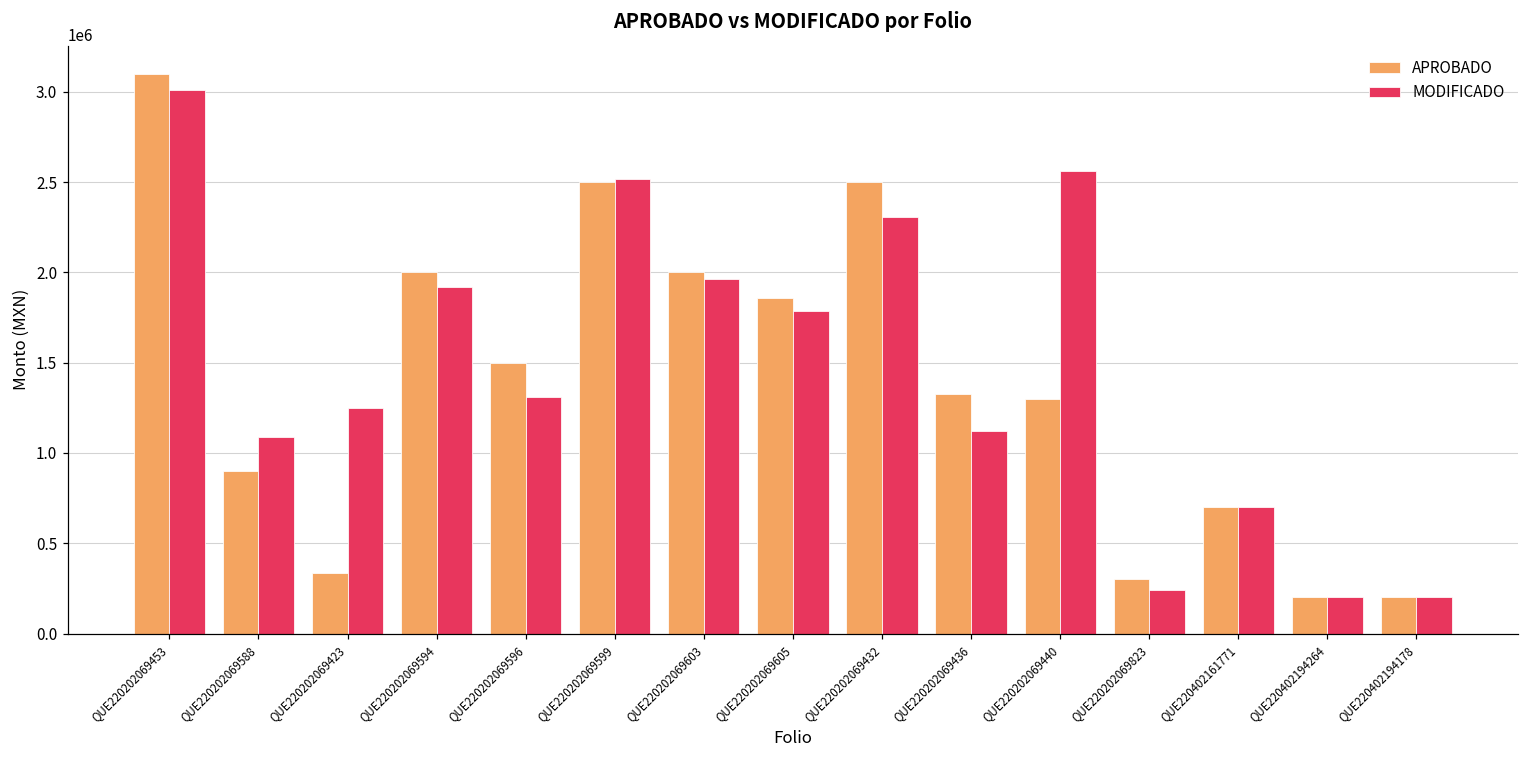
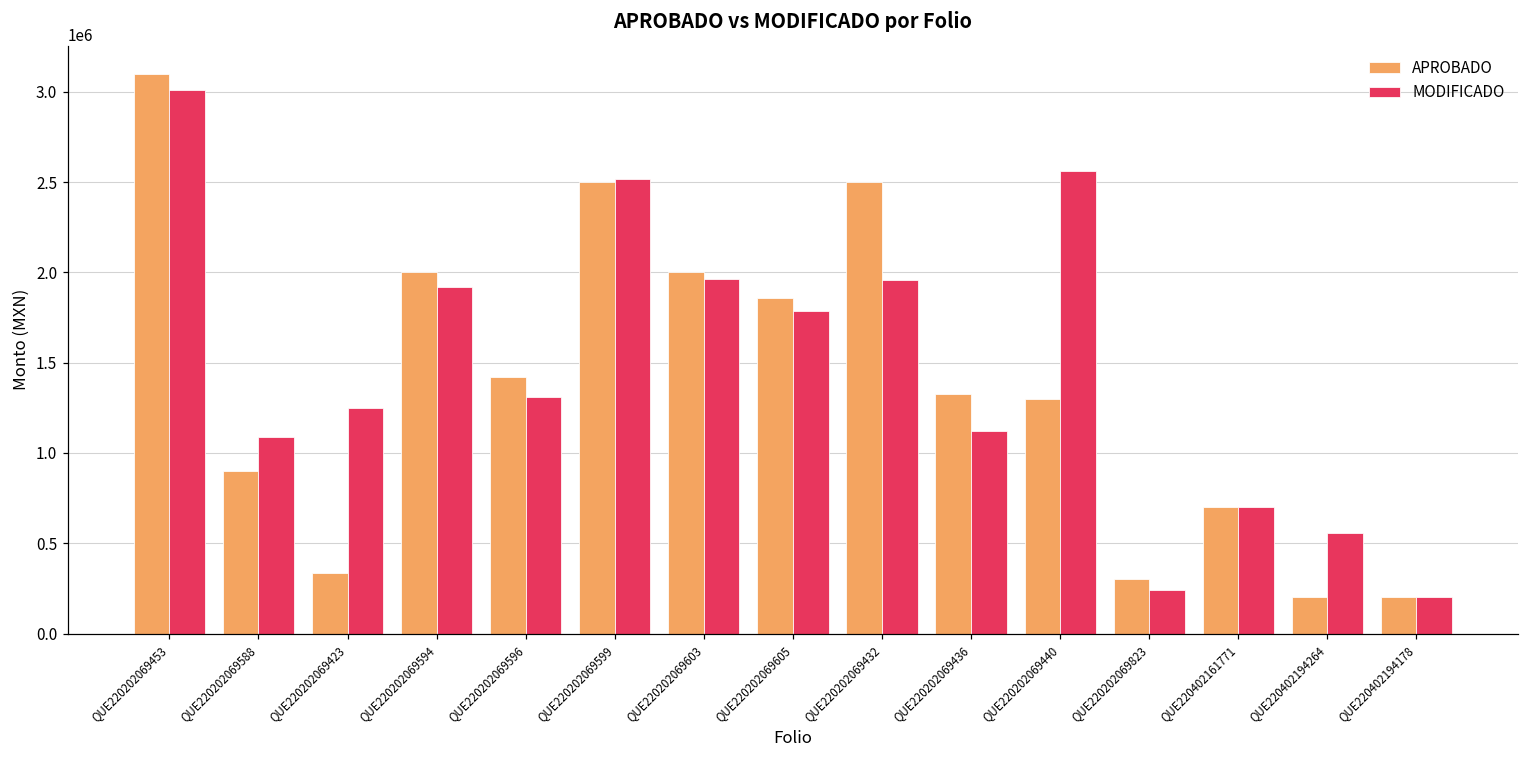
  {
    "APROBADO": {
      "QUE220202069453": 3100000,
      "QUE220202069588": 900000,
      "QUE220202069423": 340000,
      "QUE220202069594": 2000000,
-     "QUE220202069596": 1500000,
+     "QUE220202069596": 1420000,
      "QUE220202069599": 2500000,
      "QUE220202069603": 2000000,
      "QUE220202069605": 1860000,
      "QUE220202069432": 2500000,
      "QUE220202069436": 1330000,
      "QUE220202069440": 1300000,
      "QUE220202069823": 300000,
      "QUE220402161771": 700000,
      "QUE220402194264": 200000,
      "QUE220402194178": 200000
    },
    "MODIFICADO": {
      "QUE220202069453": 3010000,
      "QUE220202069588": 1090000,
      "QUE220202069423": 1250000,
      "QUE220202069594": 1920000,
      "QUE220202069596": 1310000,
      "QUE220202069599": 2520000,
      "QUE220202069603": 1960000,
      "QUE220202069605": 1790000,
-     "QUE220202069432": 2310000,
+     "QUE220202069432": 1960000,
      "QUE220202069436": 1120000,
      "QUE220202069440": 2560000,
      "QUE220202069823": 240000,
      "QUE220402161771": 700000,
-     "QUE220402194264": 200000,
+     "QUE220402194264": 560000,
      "QUE220402194178": 200000
    }
  }
